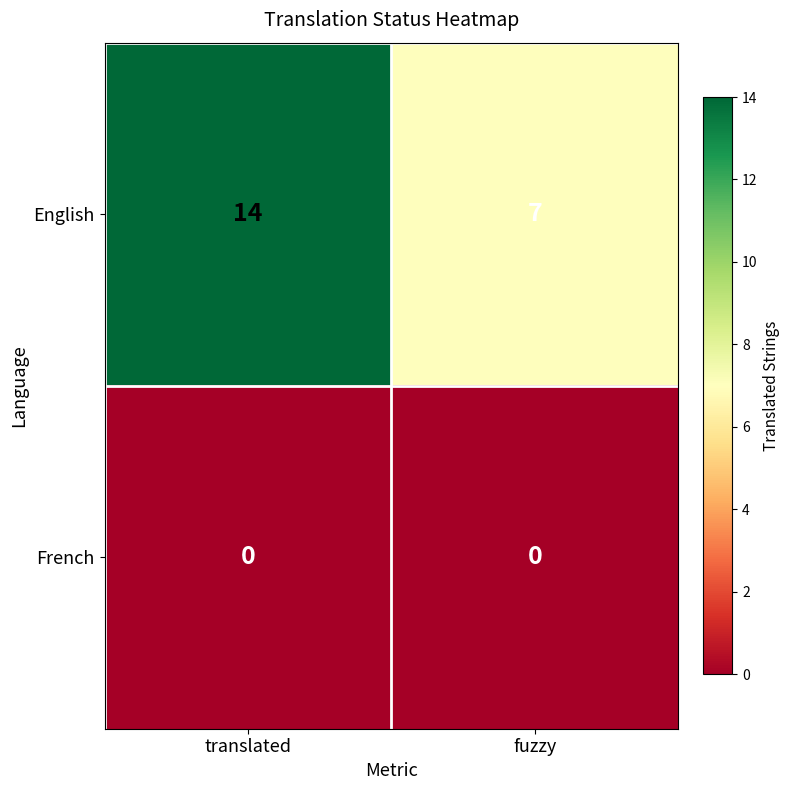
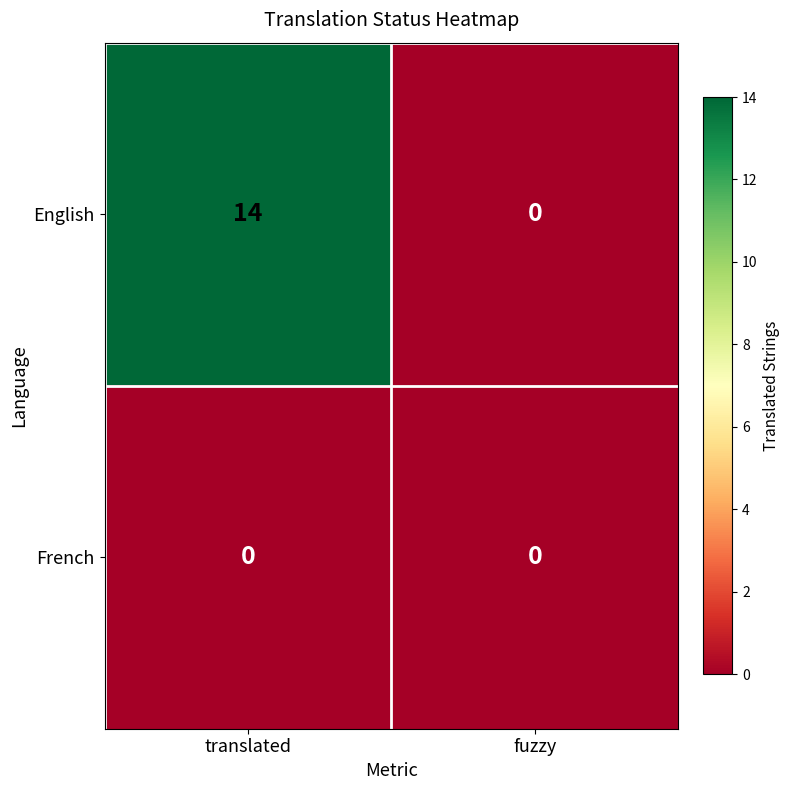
  {
    "English": {
      "translated": 14,
-     "fuzzy": 7
+     "fuzzy": 0
    },
    "French": {
      "translated": 0,
      "fuzzy": 0
    }
  }
